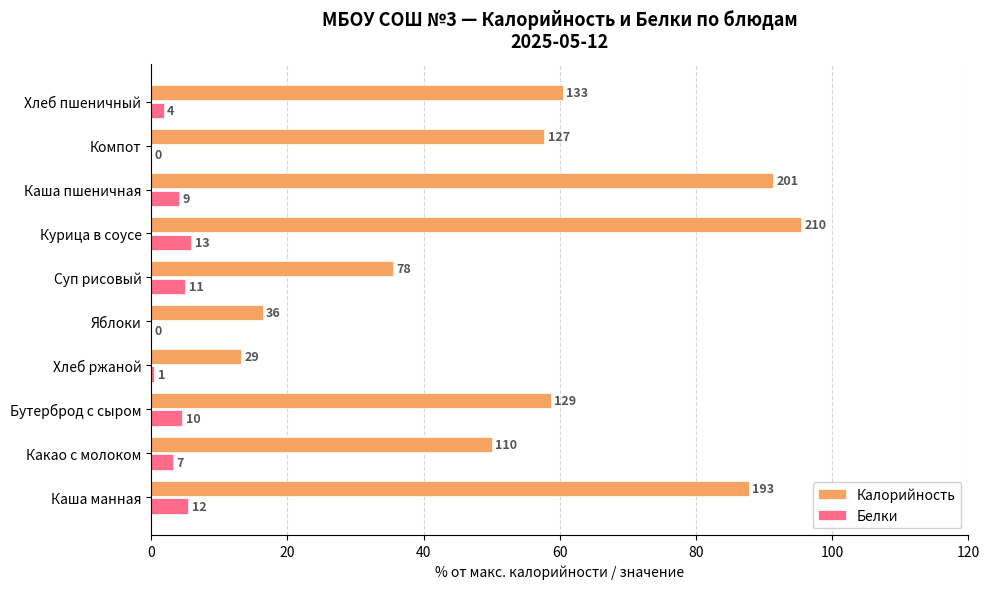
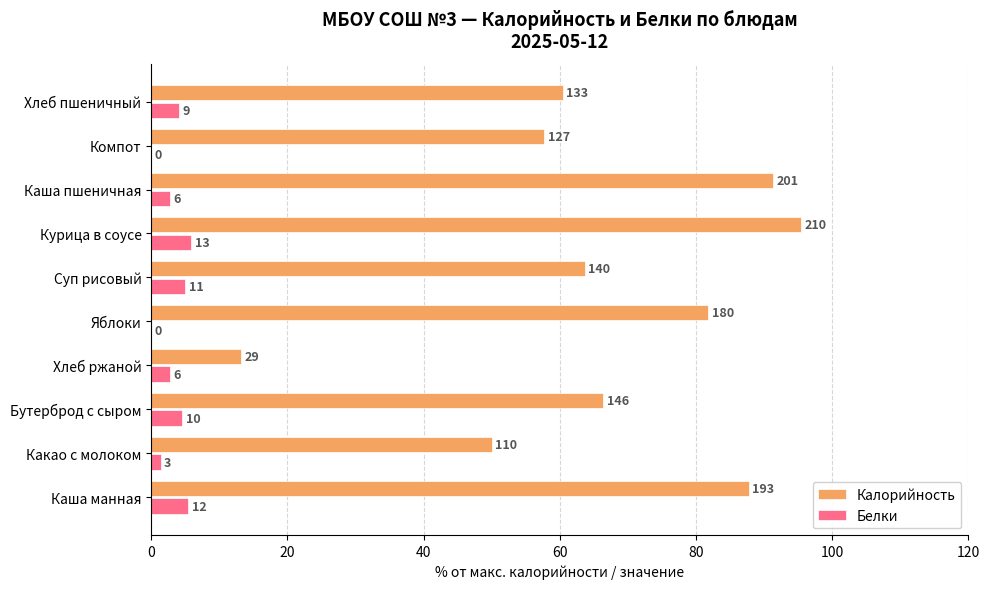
  {
    "Калорийность": {
-     "Суп рисовый": 78,
-     "Яблоки": 36,
-     "Бутерброд с сыром": 129
+     "Суп рисовый": 140,
+     "Яблоки": 180,
+     "Бутерброд с сыром": 146
    },
    "Белки": {
-     "Хлеб пшеничный": 4,
+     "Хлеб пшеничный": 9,
      "Компот": 0,
-     "Каша пшеничная": 9,
+     "Каша пшеничная": 6,
      "Яблоки": 0,
-     "Хлеб ржаной": 1,
-     "Какао с молоком": 7
+     "Хлеб ржаной": 6,
+     "Какао с молоком": 3
    }
  }
